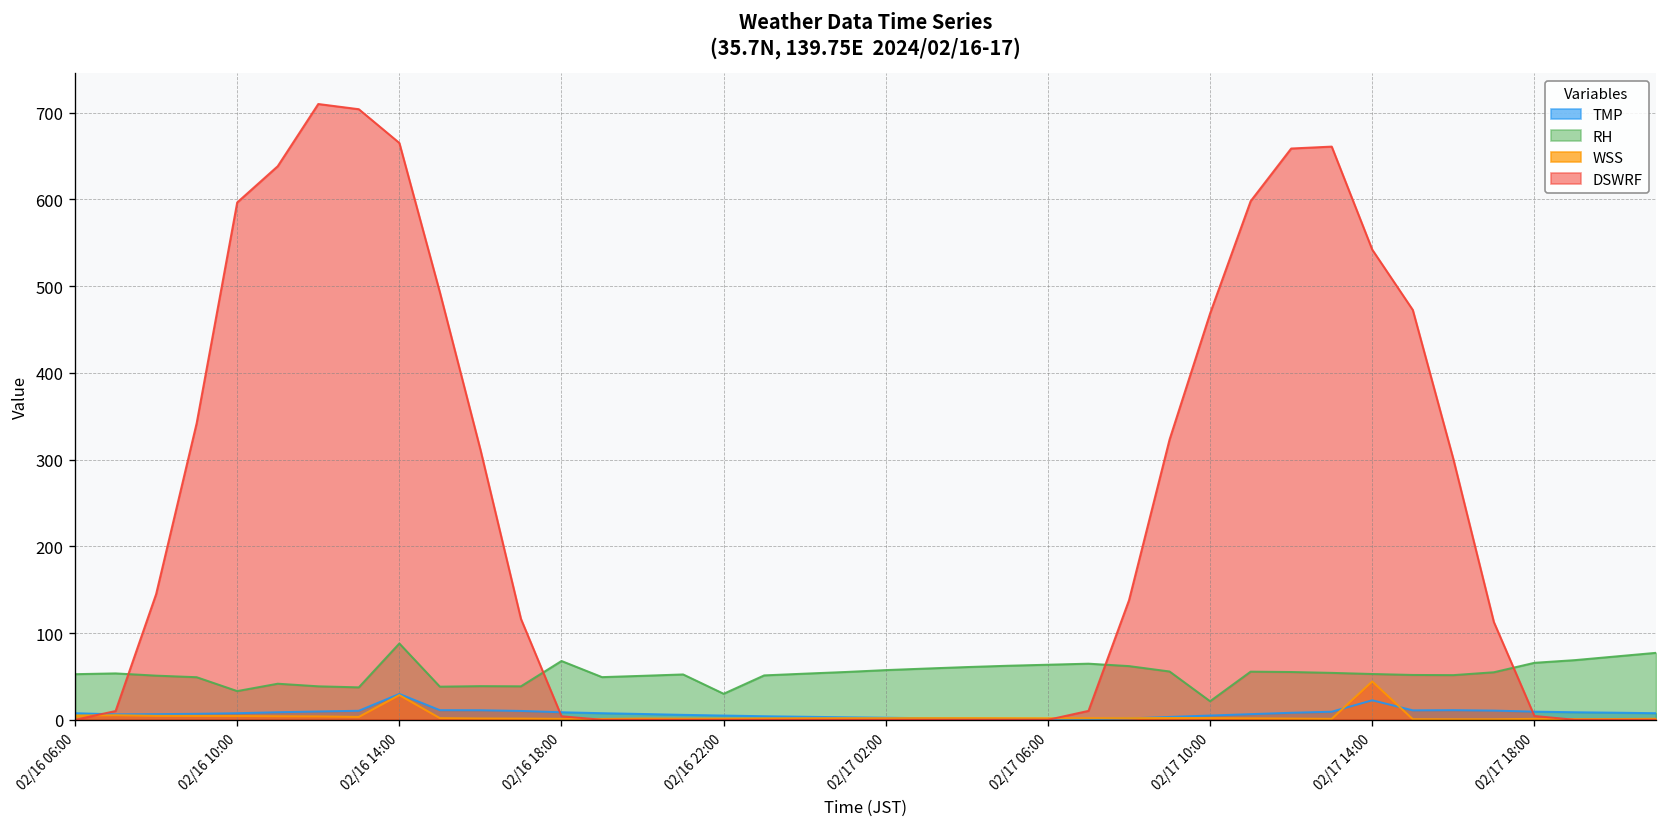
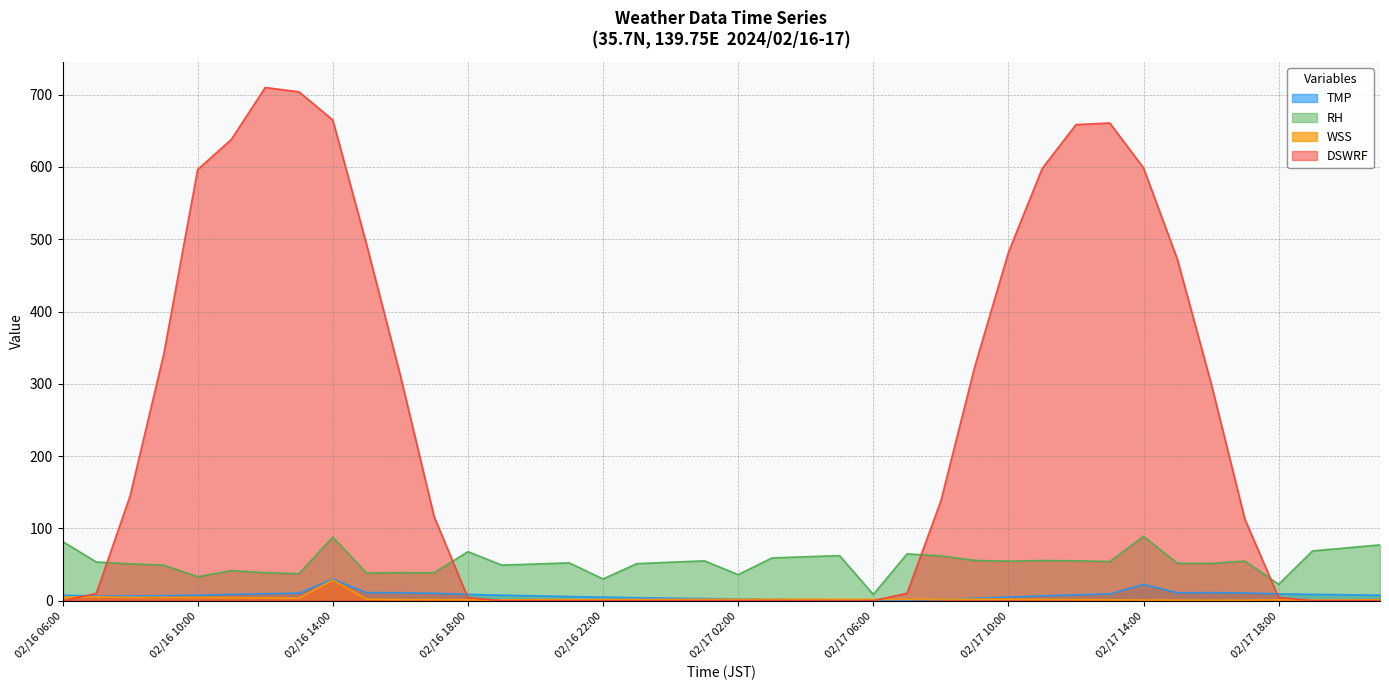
  {
    "TMP": {
      "02/16 18:00": 10,
      "02/16 22:00": 0,
      "02/17 14:00": 20,
      "02/17 18:00": 10
    },
    "RH": {
-     "02/16 06:00": 50,
+     "02/16 06:00": 80,
      "02/16 10:00": 30,
      "02/16 14:00": 90,
      "02/16 18:00": 70,
      "02/16 22:00": 30,
-     "02/17 02:00": 60,
-     "02/17 06:00": 60,
-     "02/17 10:00": 20,
-     "02/17 14:00": 50,
-     "02/17 18:00": 70
+     "02/17 02:00": 40,
+     "02/17 06:00": 10,
+     "02/17 10:00": 50,
+     "02/17 14:00": 90,
+     "02/17 18:00": 20
    },
    "WSS": {
-     "02/17 14:00": 40
+     "02/17 14:00": 0
    },
    "DSWRF": {
      "02/16 06:00": 0,
      "02/16 10:00": 600,
      "02/16 14:00": 670,
-     "02/17 10:00": 470,
-     "02/17 14:00": 540
+     "02/17 10:00": 480,
+     "02/17 14:00": 600
    }
  }
